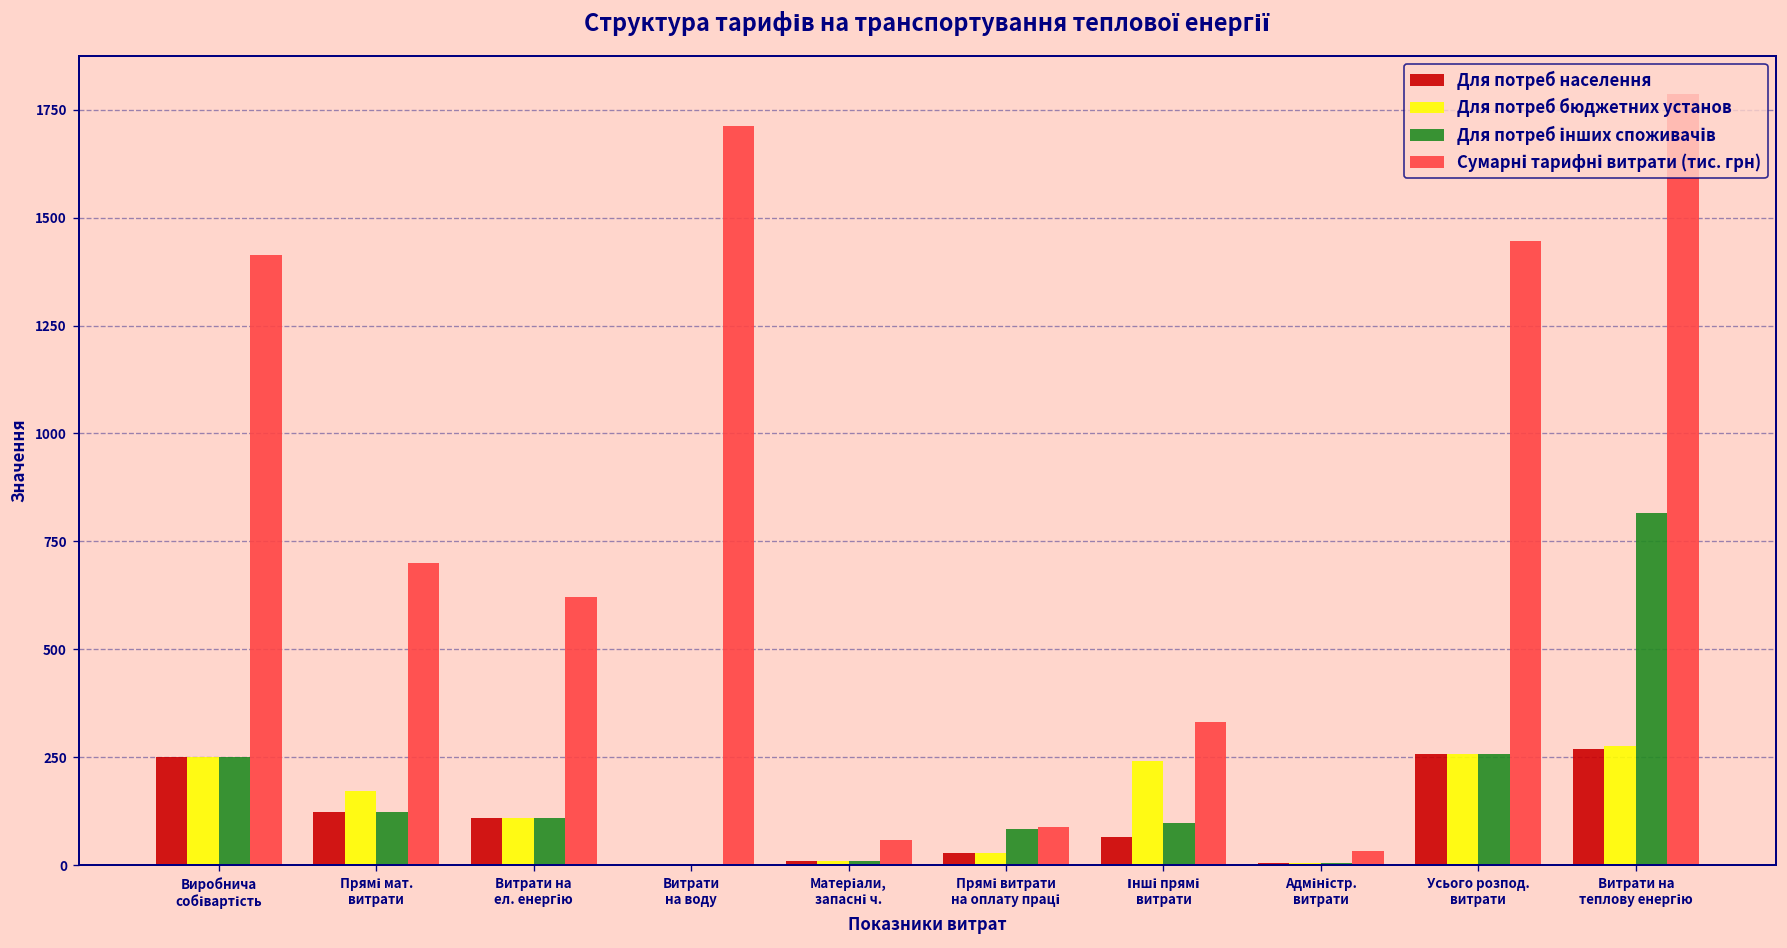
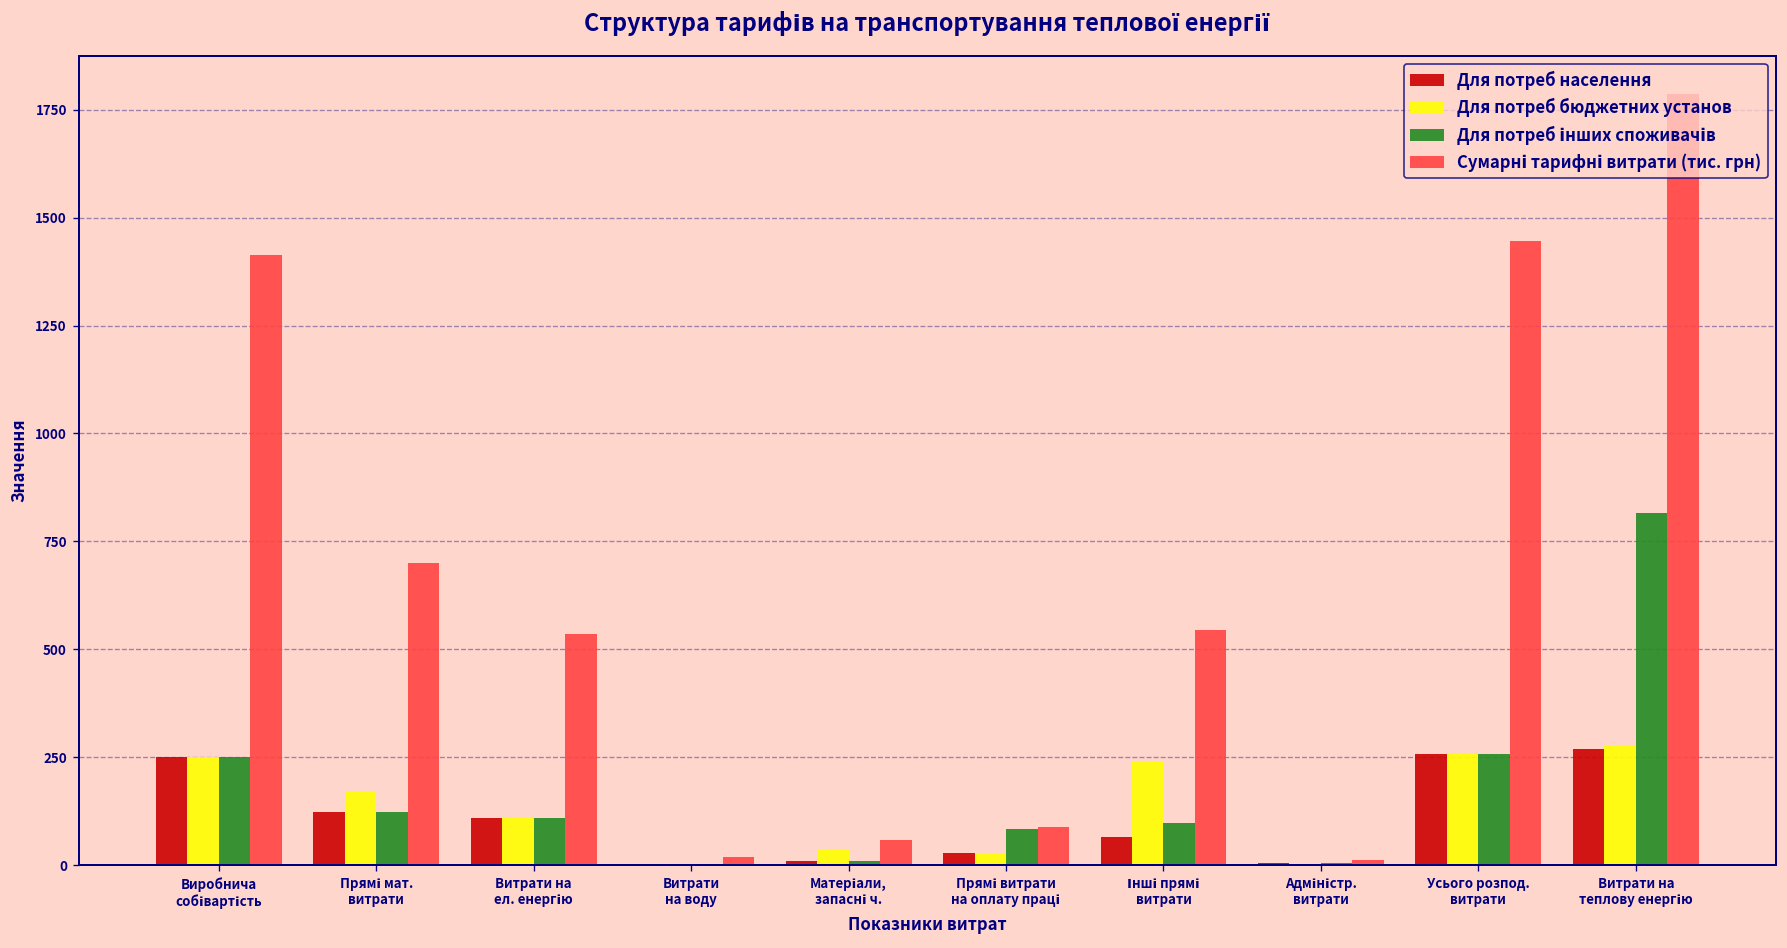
  {
    "Для потреб населення": {
      "Виробнича собівартість": 250,
      "Прямі мат. витрати": 120,
      "Витрати на ел. енергію": 110,
      "Матеріали, запасні ч.": 10,
      "Прямі витрати на оплату праці": 30,
      "Інші прямі витрати": 60,
      "Усього розпод. витрати": 260,
      "Витрати на теплову енергію": 270
    },
    "Для потреб бюджетних установ": {
      "Виробнича собівартість": 250,
      "Прямі мат. витрати": 170,
      "Витрати на ел. енергію": 110,
-     "Матеріали, запасні ч.": 10,
+     "Матеріали, запасні ч.": 30,
      "Прямі витрати на оплату праці": 30,
      "Інші прямі витрати": 240,
      "Усього розпод. витрати": 260,
      "Витрати на теплову енергію": 280
    },
    "Для потреб інших споживачів": {
      "Виробнича собівартість": 250,
      "Прямі мат. витрати": 120,
      "Витрати на ел. енергію": 110,
      "Матеріали, запасні ч.": 10,
      "Прямі витрати на оплату праці": 80,
      "Інші прямі витрати": 100,
      "Усього розпод. витрати": 260,
      "Витрати на теплову енергію": 820
    },
    "Сумарні тарифні витрати (тис. грн)": {
      "Виробнича собівартість": 1410,
      "Прямі мат. витрати": 700,
-     "Витрати на ел. енергію": 620,
-     "Витрати на воду": 1710,
+     "Витрати на ел. енергію": 540,
+     "Витрати на воду": 20,
      "Матеріали, запасні ч.": 60,
      "Прямі витрати на оплату праці": 90,
-     "Інші прямі витрати": 330,
-     "Адміністр. витрати": 30,
+     "Інші прямі витрати": 550,
+     "Адміністр. витрати": 10,
      "Усього розпод. витрати": 1450
    }
  }
